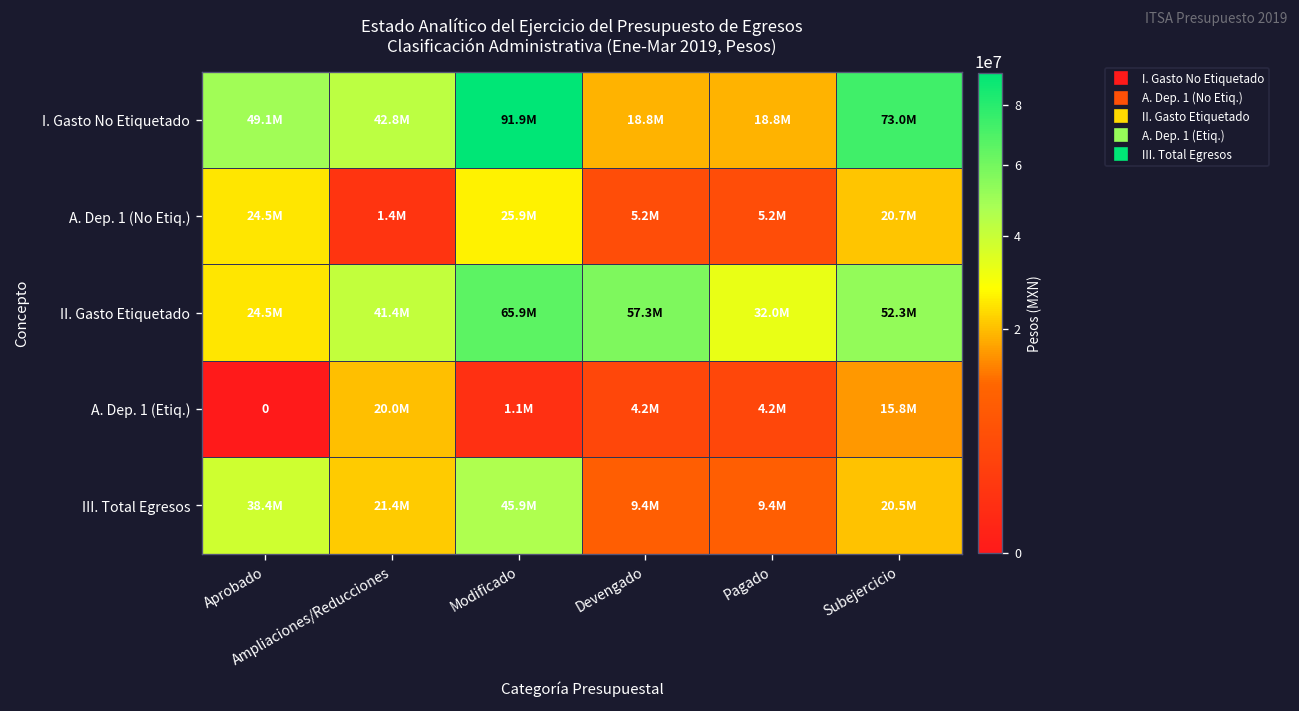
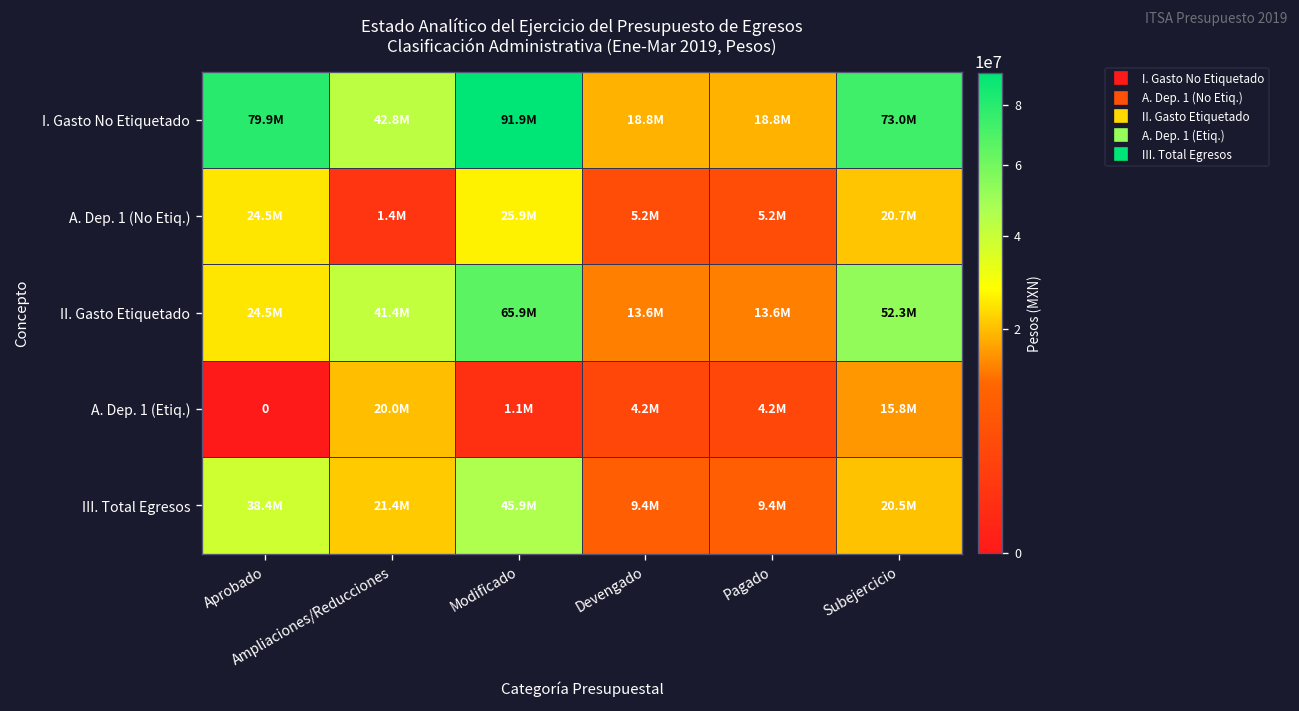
  {
    "I. Gasto No Etiquetado": {
-     "Aprobado": "49.1M",
+     "Aprobado": "79.9M",
      "Ampliaciones/Reducciones": "42.8M",
      "Modificado": "91.9M",
      "Devengado": "18.8M",
      "Pagado": "18.8M",
      "Subejercicio": "73.0M"
    },
    "A. Dep. 1 (No Etiq.)": {
      "Aprobado": "24.5M",
      "Ampliaciones/Reducciones": "1.4M",
      "Modificado": "25.9M",
      "Devengado": "5.2M",
      "Pagado": "5.2M",
      "Subejercicio": "20.7M"
    },
    "II. Gasto Etiquetado": {
      "Aprobado": "24.5M",
      "Ampliaciones/Reducciones": "41.4M",
      "Modificado": "65.9M",
-     "Devengado": "57.3M",
-     "Pagado": "32.0M",
+     "Devengado": "13.6M",
+     "Pagado": "13.6M",
      "Subejercicio": "52.3M"
    },
    "A. Dep. 1 (Etiq.)": {
      "Aprobado": "0",
      "Ampliaciones/Reducciones": "20.0M",
      "Modificado": "1.1M",
      "Devengado": "4.2M",
      "Pagado": "4.2M",
      "Subejercicio": "15.8M"
    },
    "III. Total Egresos": {
      "Aprobado": "38.4M",
      "Ampliaciones/Reducciones": "21.4M",
      "Modificado": "45.9M",
      "Devengado": "9.4M",
      "Pagado": "9.4M",
      "Subejercicio": "20.5M"
    }
  }
